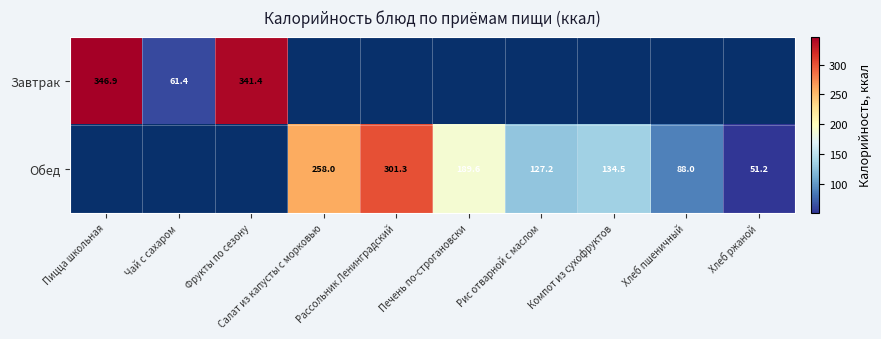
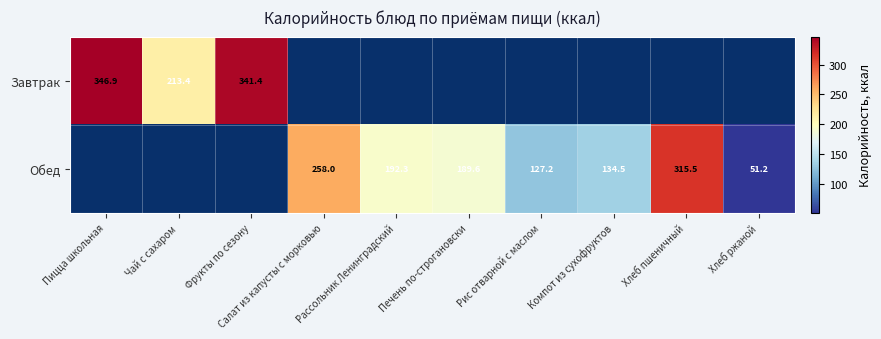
  {
    "Завтрак": {
      "Пицца школьная": 346.9,
-     "Чай с сахаром": 61.4,
+     "Чай с сахаром": 213.4,
      "Фрукты по сезону": 341.4
    },
    "Обед": {
      "Салат из капусты с морковью": 258.0,
-     "Рассольник Ленинградский": 301.3,
+     "Рассольник Ленинградский": 192.3,
      "Рис отварной с маслом": 127.2,
      "Компот из сухофруктов": 134.5,
-     "Хлеб пшеничный": 88.0,
+     "Хлеб пшеничный": 315.5,
      "Хлеб ржаной": 51.2
    }
  }
